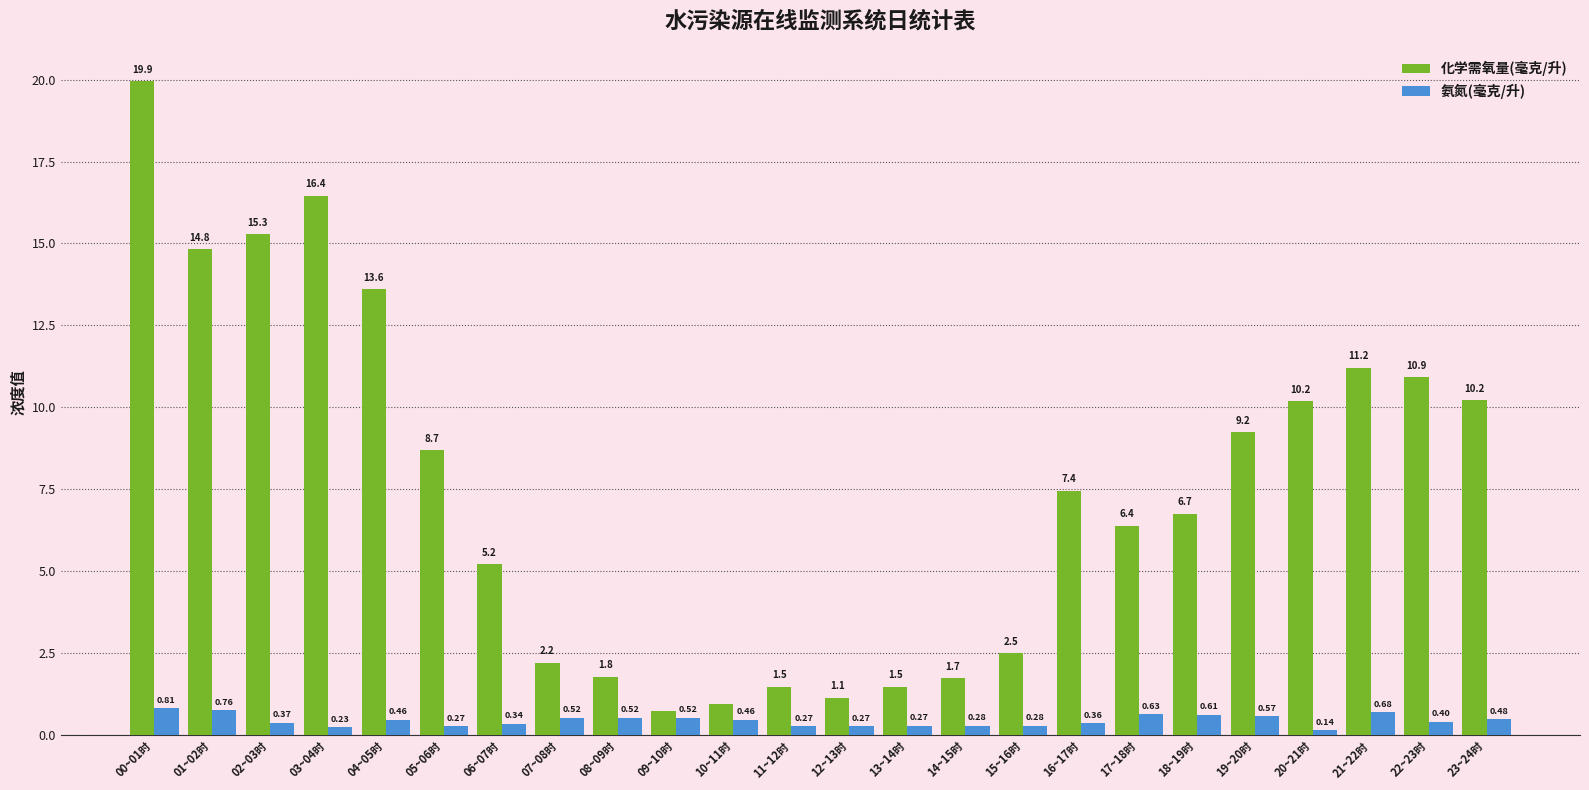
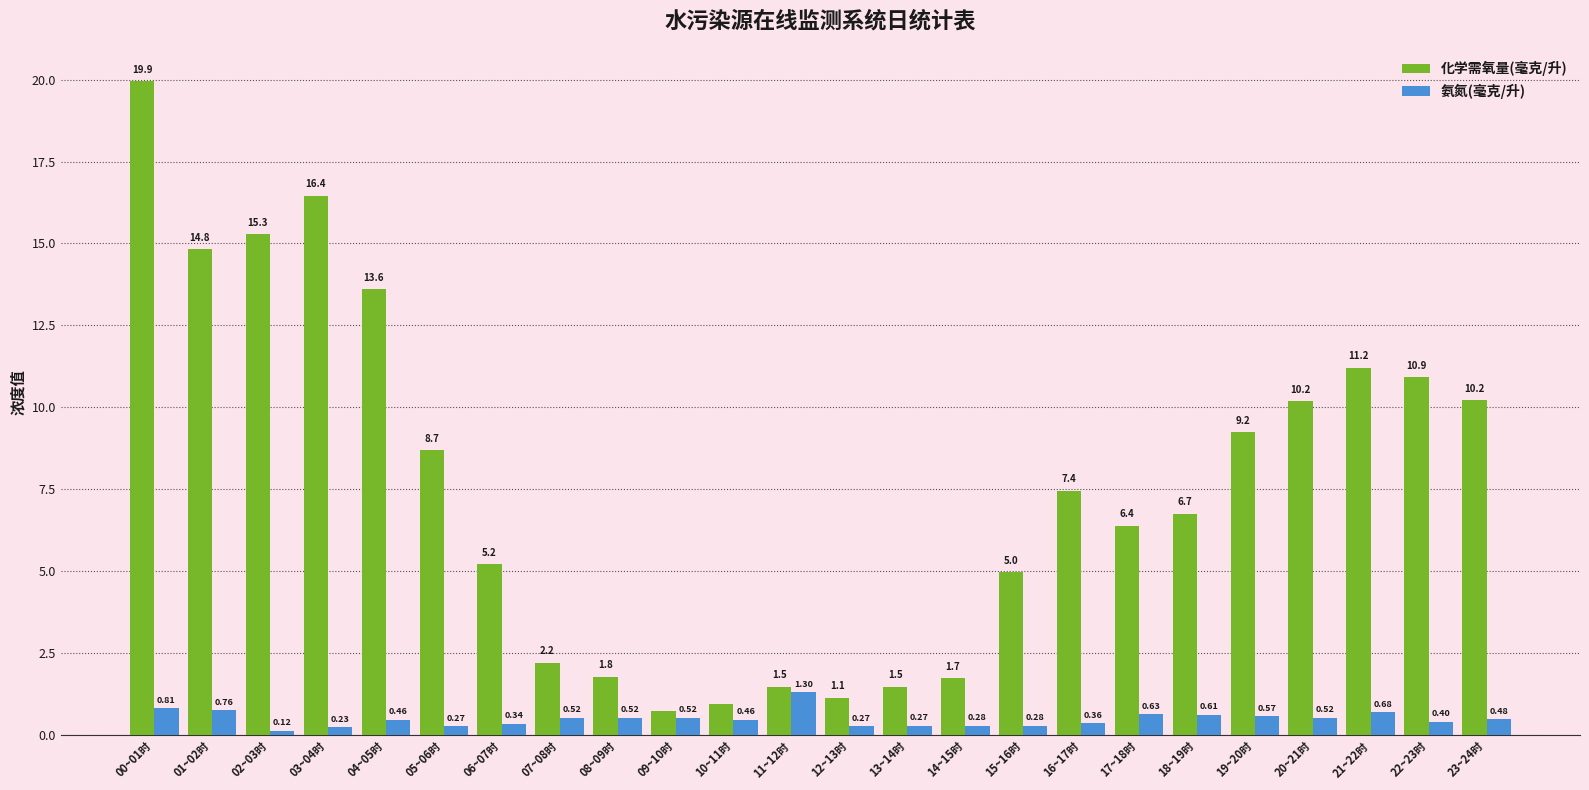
  {
    "化学需氧量(毫克/升)": {
      "00~01时": 19.9,
      "01~02时": 14.8,
      "02~03时": 15.3,
      "03~04时": 16.4,
      "04~05时": 13.6,
      "05~06时": 8.7,
      "06~07时": 5.2,
      "07~08时": 2.2,
      "08~09时": 1.8,
      "11~12时": 1.5,
      "12~13时": 1.1,
      "13~14时": 1.5,
      "14~15时": 1.7,
-     "15~16时": 2.5,
+     "15~16时": 5.0,
      "16~17时": 7.4,
      "17~18时": 6.4,
      "18~19时": 6.7,
      "19~20时": 9.2,
      "20~21时": 10.2,
      "21~22时": 11.2,
      "22~23时": 10.9,
      "23~24时": 10.2
    },
    "氨氮(毫克/升)": {
      "00~01时": 0.81,
      "01~02时": 0.76,
-     "02~03时": 0.37,
+     "02~03时": 0.12,
      "03~04时": 0.23,
      "04~05时": 0.46,
      "05~06时": 0.27,
      "06~07时": 0.34,
      "07~08时": 0.52,
      "08~09时": 0.52,
      "09~10时": 0.52,
      "10~11时": 0.46,
-     "11~12时": 0.27,
+     "11~12时": 1.30,
      "12~13时": 0.27,
      "13~14时": 0.27,
      "14~15时": 0.28,
      "15~16时": 0.28,
      "16~17时": 0.36,
      "17~18时": 0.63,
      "18~19时": 0.61,
      "19~20时": 0.57,
-     "20~21时": 0.14,
+     "20~21时": 0.52,
      "21~22时": 0.68,
      "22~23时": 0.40,
      "23~24时": 0.48
    }
  }
